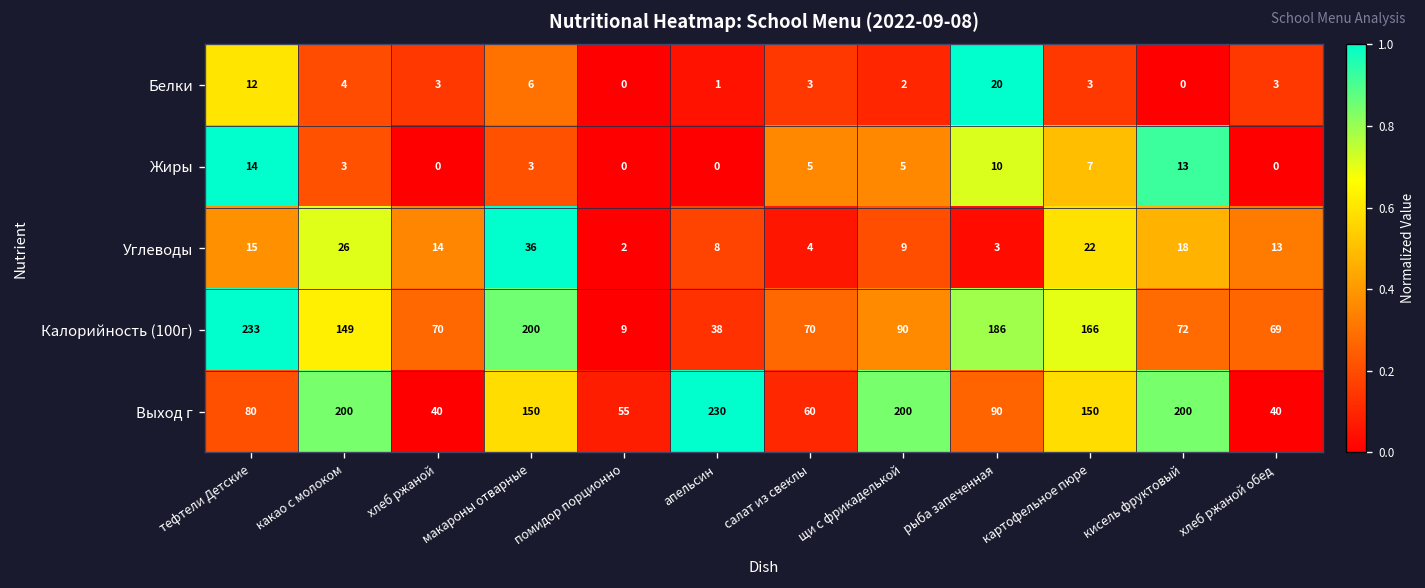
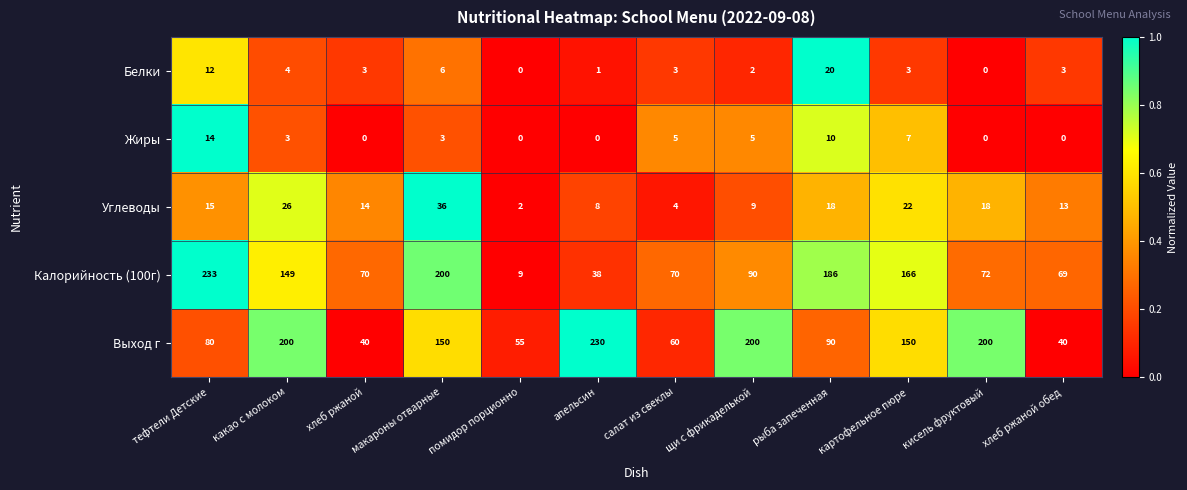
  {
    "Белки": {
      "тефтели Детские": 12,
      "какао с молоком": 4,
      "хлеб ржаной": 3,
      "макароны отварные": 6,
      "помидор порционно": 0,
      "апельсин": 1,
      "салат из свеклы": 3,
      "щи с фрикаделькой": 2,
      "рыба запеченная": 20,
      "картофельное пюре": 3,
      "кисель фруктовый": 0,
      "хлеб ржаной обед": 3
    },
    "Жиры": {
      "тефтели Детские": 14,
      "какао с молоком": 3,
      "хлеб ржаной": 0,
      "макароны отварные": 3,
      "помидор порционно": 0,
      "апельсин": 0,
      "салат из свеклы": 5,
      "щи с фрикаделькой": 5,
      "рыба запеченная": 10,
      "картофельное пюре": 7,
-     "кисель фруктовый": 13,
+     "кисель фруктовый": 0,
      "хлеб ржаной обед": 0
    },
    "Углеводы": {
      "тефтели Детские": 15,
      "какао с молоком": 26,
      "хлеб ржаной": 14,
      "макароны отварные": 36,
      "помидор порционно": 2,
      "апельсин": 8,
      "салат из свеклы": 4,
      "щи с фрикаделькой": 9,
-     "рыба запеченная": 3,
+     "рыба запеченная": 18,
      "картофельное пюре": 22,
      "кисель фруктовый": 18,
      "хлеб ржаной обед": 13
    },
    "Калорийность (100г)": {
      "тефтели Детские": 233,
      "какао с молоком": 149,
      "хлеб ржаной": 70,
      "макароны отварные": 200,
      "помидор порционно": 9,
      "апельсин": 38,
      "салат из свеклы": 70,
      "щи с фрикаделькой": 90,
      "рыба запеченная": 186,
      "картофельное пюре": 166,
      "кисель фруктовый": 72,
      "хлеб ржаной обед": 69
    },
    "Выход г": {
      "тефтели Детские": 80,
      "какао с молоком": 200,
      "хлеб ржаной": 40,
      "макароны отварные": 150,
      "помидор порционно": 55,
      "апельсин": 230,
      "салат из свеклы": 60,
      "щи с фрикаделькой": 200,
      "рыба запеченная": 90,
      "картофельное пюре": 150,
      "кисель фруктовый": 200,
      "хлеб ржаной обед": 40
    }
  }
